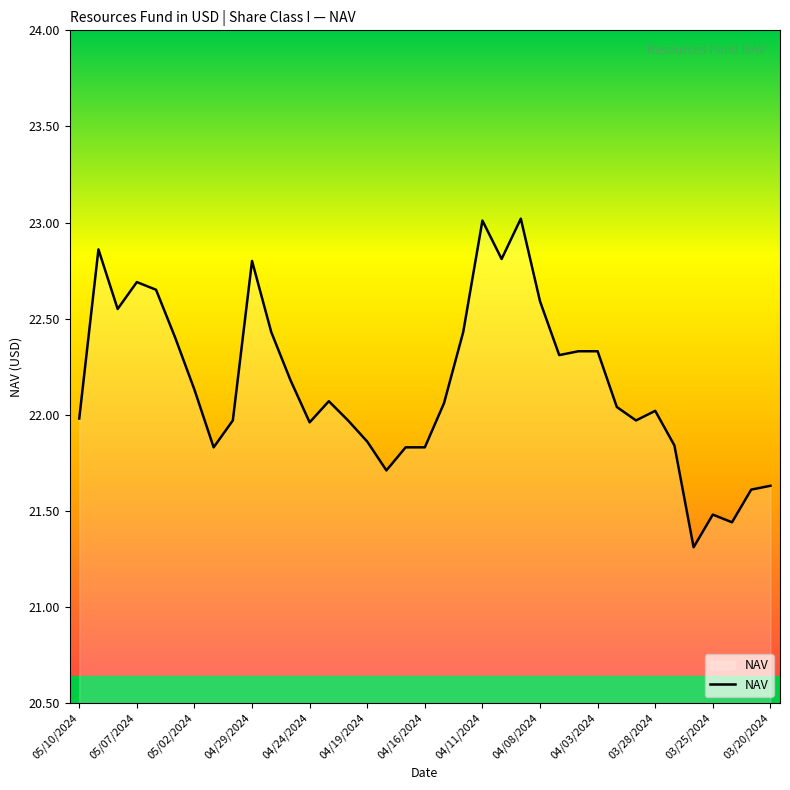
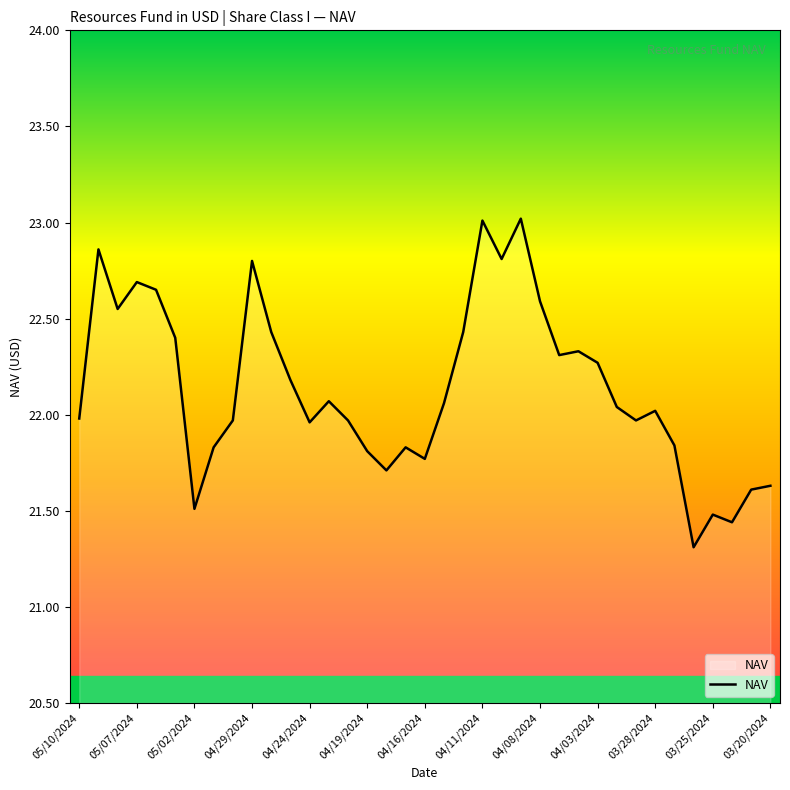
  {
    "05/10/2024": 21.98,
    "05/07/2024": 22.69,
-   "05/02/2024": 22.13,
+   "05/02/2024": 21.51,
    "04/29/2024": 22.80,
    "04/24/2024": 21.96,
-   "04/19/2024": 21.86,
-   "04/16/2024": 21.83,
+   "04/19/2024": 21.81,
+   "04/16/2024": 21.77,
    "04/11/2024": 23.01,
    "04/08/2024": 22.59,
-   "04/03/2024": 22.33,
+   "04/03/2024": 22.27,
    "03/28/2024": 22.02,
    "03/25/2024": 21.48,
    "03/20/2024": 21.63
  }
